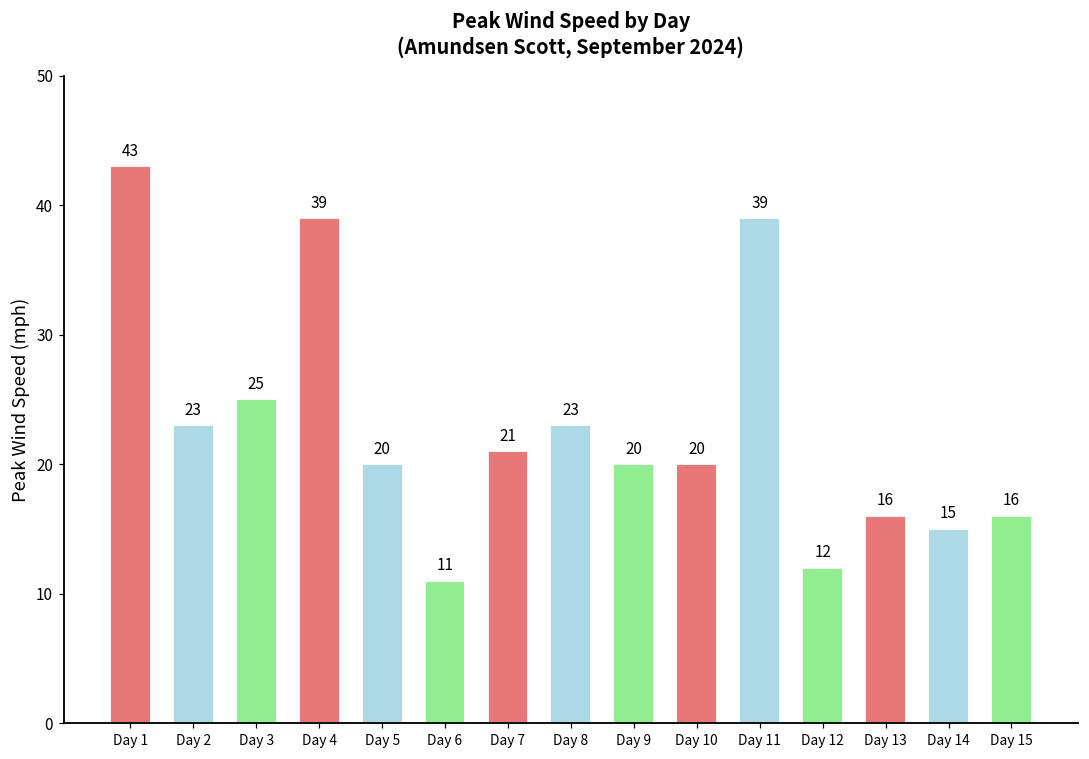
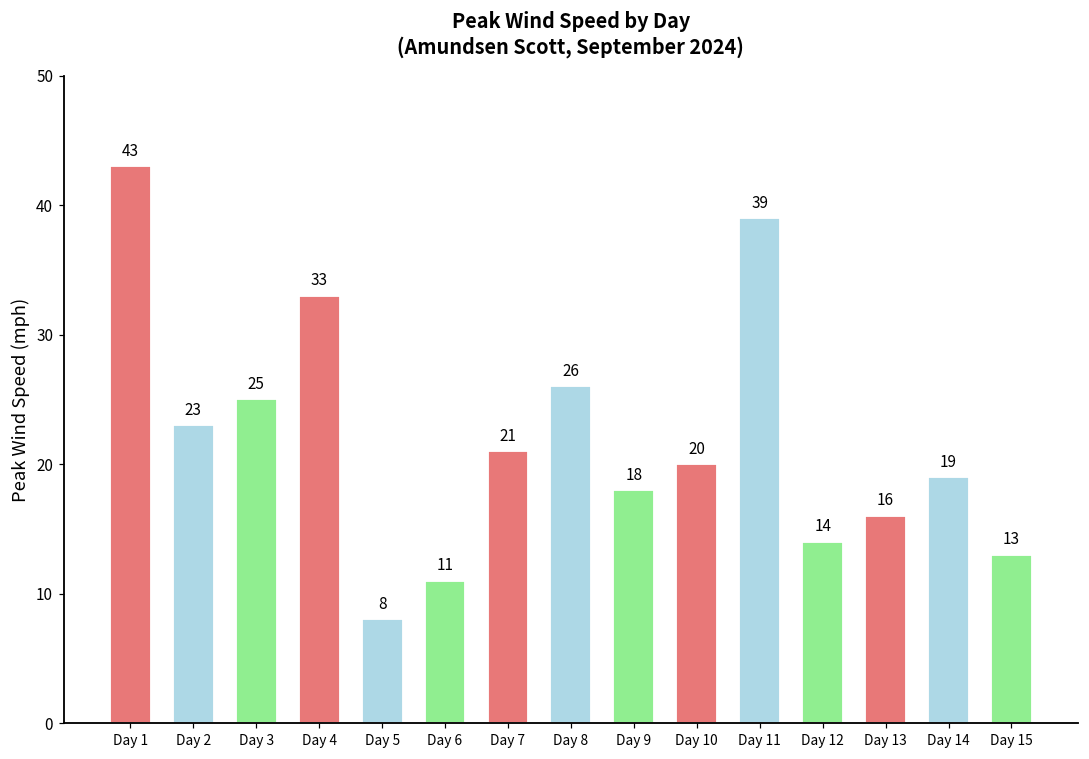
  {
    "Day 1": 43,
    "Day 2": 23,
    "Day 3": 25,
-   "Day 4": 39,
-   "Day 5": 20,
+   "Day 4": 33,
+   "Day 5": 8,
    "Day 6": 11,
    "Day 7": 21,
-   "Day 8": 23,
-   "Day 9": 20,
+   "Day 8": 26,
+   "Day 9": 18,
    "Day 10": 20,
    "Day 11": 39,
-   "Day 12": 12,
+   "Day 12": 14,
    "Day 13": 16,
-   "Day 14": 15,
-   "Day 15": 16
+   "Day 14": 19,
+   "Day 15": 13
  }
